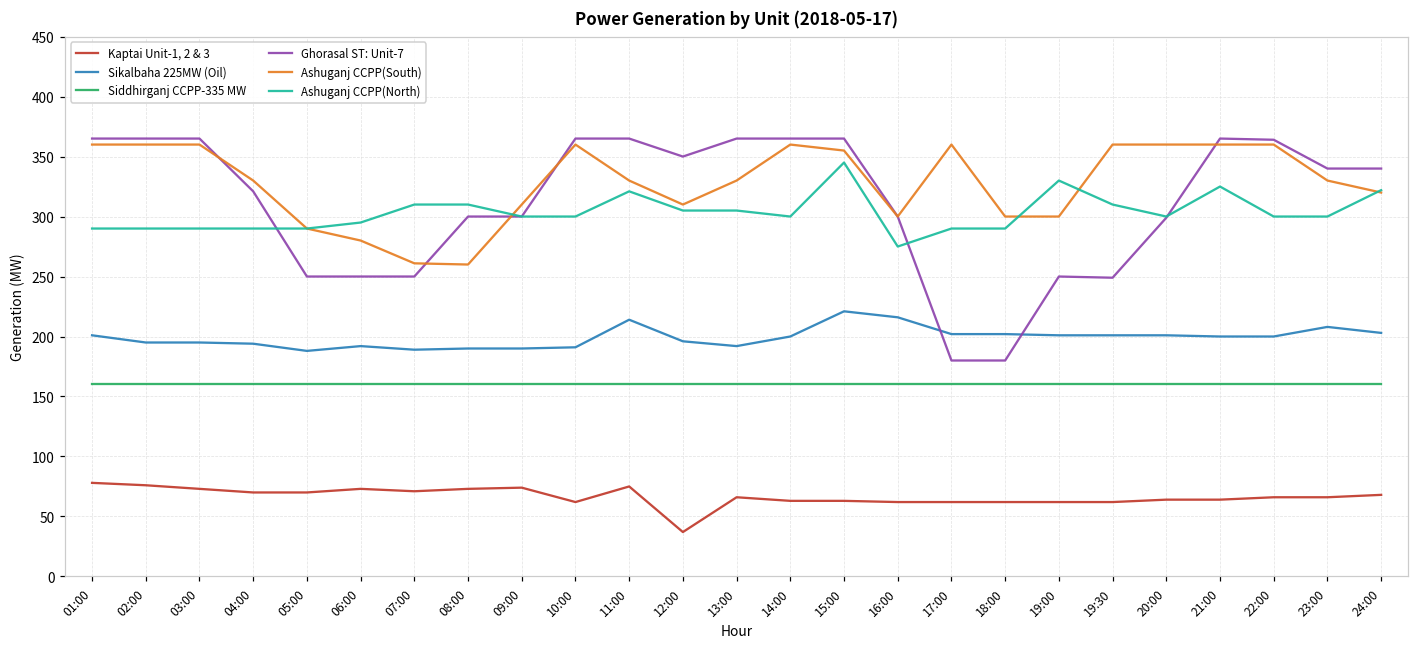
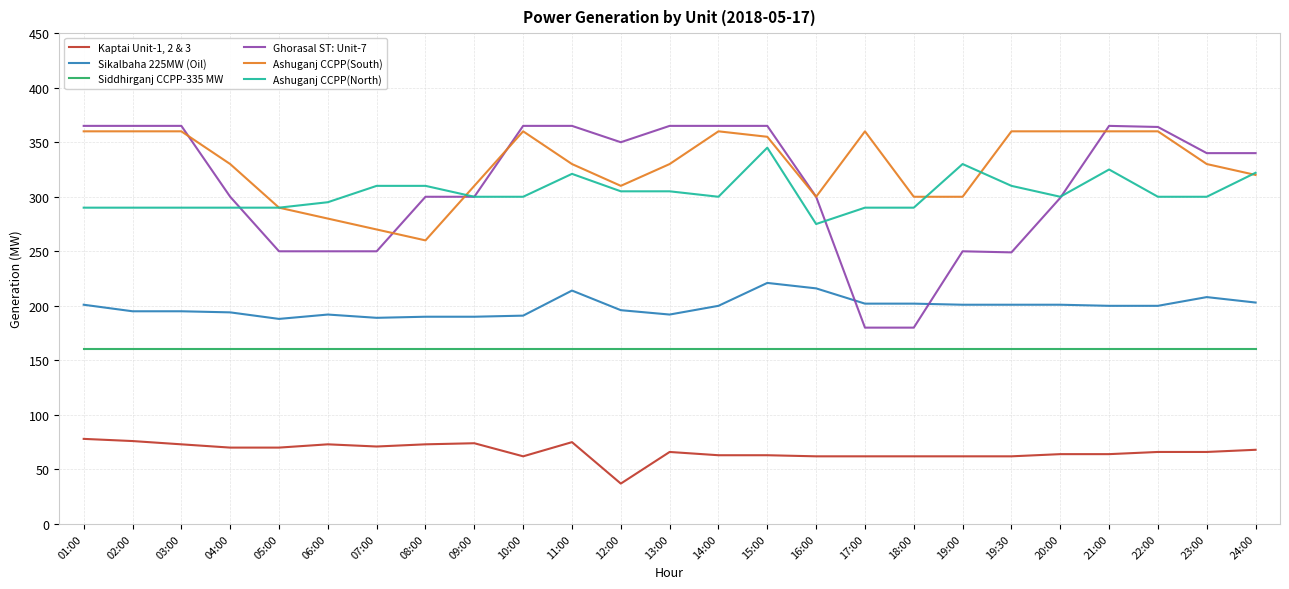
  {
    "Kaptai Unit-1, 2 & 3": {
      "01:00": 78,
      "02:00": 76,
      "03:00": 73,
      "04:00": 70,
      "05:00": 70,
      "06:00": 73,
      "07:00": 71,
      "08:00": 73,
      "09:00": 74,
      "10:00": 62,
      "11:00": 75,
      "12:00": 37,
      "13:00": 66,
      "14:00": 63,
      "15:00": 63,
      "16:00": 62,
      "17:00": 62,
      "18:00": 62,
      "19:00": 62,
      "19:30": 62,
      "20:00": 64,
      "21:00": 64,
      "22:00": 66,
      "23:00": 66,
      "24:00": 68
    },
    "Sikalbaha 225MW (Oil)": {
      "01:00": 201,
      "02:00": 195,
      "03:00": 195,
      "04:00": 194,
      "05:00": 188,
      "06:00": 192,
      "07:00": 189,
      "08:00": 190,
      "09:00": 190,
      "10:00": 191,
      "11:00": 214,
      "12:00": 196,
      "13:00": 192,
      "14:00": 200,
      "15:00": 221,
      "16:00": 216,
      "17:00": 202,
      "18:00": 202,
      "19:00": 201,
      "19:30": 201,
      "20:00": 201,
      "21:00": 200,
      "22:00": 200,
      "23:00": 208,
      "24:00": 203
    },
    "Siddhirganj CCPP-335 MW": {
      "01:00": 160,
      "02:00": 160,
      "03:00": 160,
      "04:00": 160,
      "05:00": 160,
      "06:00": 160,
      "07:00": 160,
      "08:00": 160,
      "09:00": 160,
      "10:00": 160,
      "11:00": 160,
      "12:00": 160,
      "13:00": 160,
      "14:00": 160,
      "15:00": 160,
      "16:00": 160,
      "17:00": 160,
      "18:00": 160,
      "19:00": 160,
      "19:30": 160,
      "20:00": 160,
      "21:00": 160,
      "22:00": 160,
      "23:00": 160,
      "24:00": 160
    },
    "Ghorasal ST: Unit-7": {
      "01:00": 365,
      "02:00": 365,
      "03:00": 365,
-     "04:00": 321,
+     "04:00": 300,
      "05:00": 250,
      "06:00": 250,
      "07:00": 250,
      "08:00": 300,
      "10:00": 365,
      "11:00": 365,
      "12:00": 350,
      "13:00": 365,
      "14:00": 365,
      "15:00": 365,
      "17:00": 180,
      "18:00": 180,
      "19:00": 250,
      "19:30": 249,
      "21:00": 365,
      "22:00": 364,
      "23:00": 340,
      "24:00": 340
    },
    "Ashuganj CCPP(South)": {
      "01:00": 360,
      "02:00": 360,
      "03:00": 360,
      "04:00": 330,
      "06:00": 280,
-     "07:00": 261,
+     "07:00": 270,
      "08:00": 260,
      "09:00": 310,
      "10:00": 360,
      "11:00": 330,
      "12:00": 310,
      "13:00": 330,
      "14:00": 360,
      "15:00": 355,
      "17:00": 360,
      "18:00": 300,
      "19:00": 300,
      "19:30": 360,
      "20:00": 360,
      "21:00": 360,
      "22:00": 360,
      "23:00": 330
    },
    "Ashuganj CCPP(North)": {
      "01:00": 290,
      "02:00": 290,
      "03:00": 290,
      "04:00": 290,
      "06:00": 295,
      "07:00": 310,
      "08:00": 310,
      "10:00": 300,
      "11:00": 321,
      "12:00": 305,
      "13:00": 305,
      "14:00": 300,
      "15:00": 345,
      "16:00": 275,
      "17:00": 290,
      "18:00": 290,
      "19:00": 330,
      "19:30": 310,
      "21:00": 325,
      "22:00": 300,
      "23:00": 300
    }
  }
